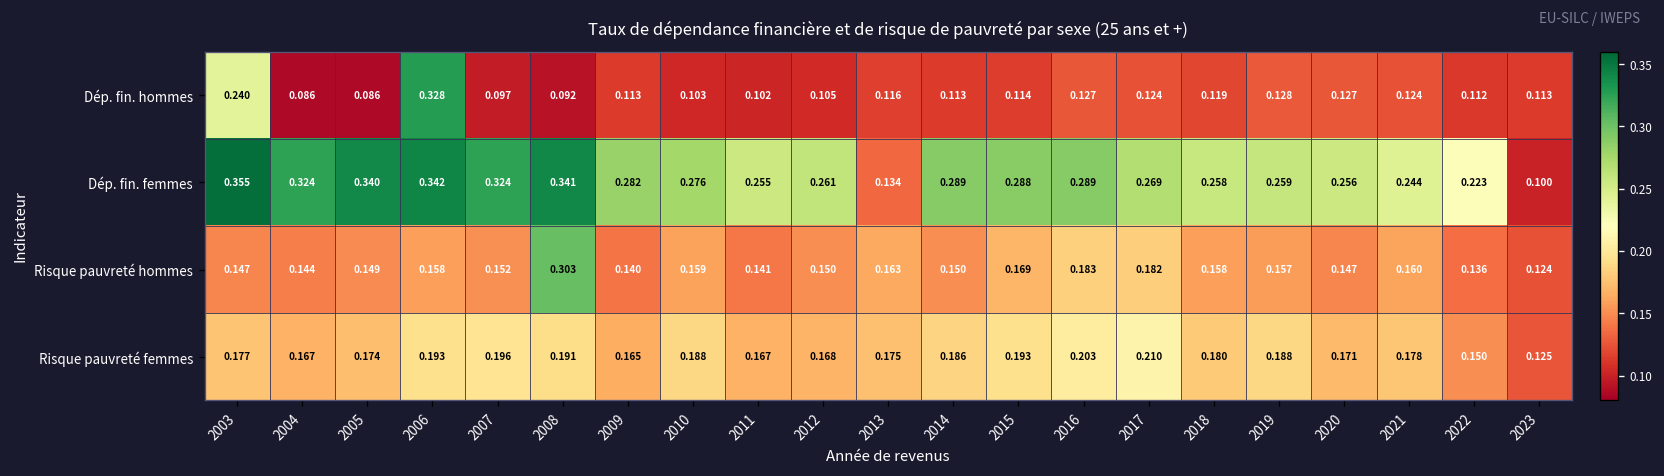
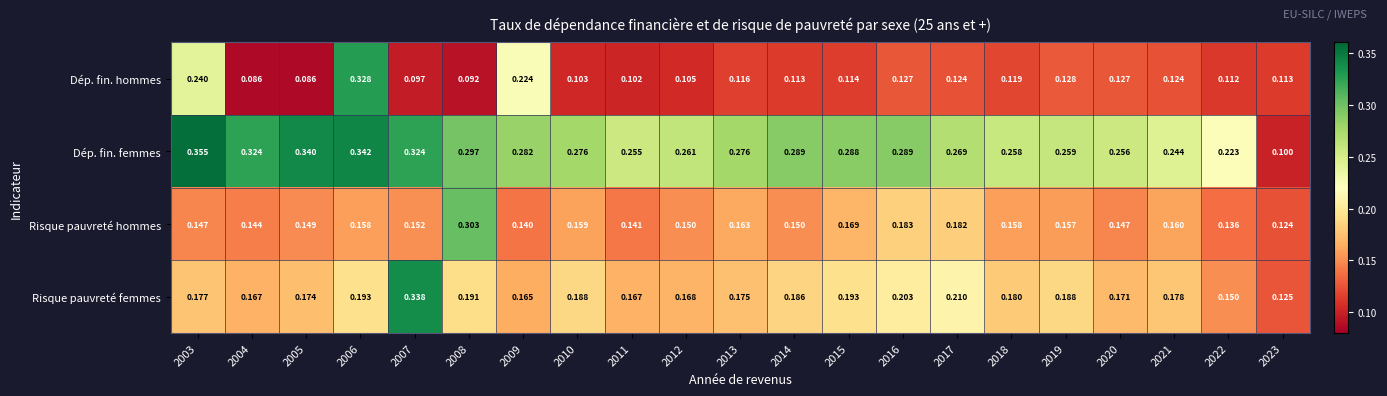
  {
    "Dép. fin. hommes": {
      "2003": 0.240,
      "2004": 0.086,
      "2005": 0.086,
      "2006": 0.328,
      "2007": 0.097,
      "2008": 0.092,
-     "2009": 0.113,
+     "2009": 0.224,
      "2010": 0.103,
      "2011": 0.102,
      "2012": 0.105,
      "2013": 0.116,
      "2014": 0.113,
      "2015": 0.114,
      "2016": 0.127,
      "2017": 0.124,
      "2018": 0.119,
      "2019": 0.128,
      "2020": 0.127,
      "2021": 0.124,
      "2022": 0.112,
      "2023": 0.113
    },
    "Dép. fin. femmes": {
      "2003": 0.355,
      "2004": 0.324,
      "2005": 0.340,
      "2006": 0.342,
      "2007": 0.324,
-     "2008": 0.341,
+     "2008": 0.297,
      "2009": 0.282,
      "2010": 0.276,
      "2011": 0.255,
      "2012": 0.261,
-     "2013": 0.134,
+     "2013": 0.276,
      "2014": 0.289,
      "2015": 0.288,
      "2016": 0.289,
      "2017": 0.269,
      "2018": 0.258,
      "2019": 0.259,
      "2020": 0.256,
      "2021": 0.244,
      "2022": 0.223,
      "2023": 0.100
    },
    "Risque pauvreté hommes": {
      "2003": 0.147,
      "2004": 0.144,
      "2005": 0.149,
      "2006": 0.158,
      "2007": 0.152,
      "2008": 0.303,
      "2009": 0.140,
      "2010": 0.159,
      "2011": 0.141,
      "2012": 0.150,
      "2013": 0.163,
      "2014": 0.150,
      "2015": 0.169,
      "2016": 0.183,
      "2017": 0.182,
      "2018": 0.158,
      "2019": 0.157,
      "2020": 0.147,
      "2021": 0.160,
      "2022": 0.136,
      "2023": 0.124
    },
    "Risque pauvreté femmes": {
      "2003": 0.177,
      "2004": 0.167,
      "2005": 0.174,
      "2006": 0.193,
-     "2007": 0.196,
+     "2007": 0.338,
      "2008": 0.191,
      "2009": 0.165,
      "2010": 0.188,
      "2011": 0.167,
      "2012": 0.168,
      "2013": 0.175,
      "2014": 0.186,
      "2015": 0.193,
      "2016": 0.203,
      "2017": 0.210,
      "2018": 0.180,
      "2019": 0.188,
      "2020": 0.171,
      "2021": 0.178,
      "2022": 0.150,
      "2023": 0.125
    }
  }
